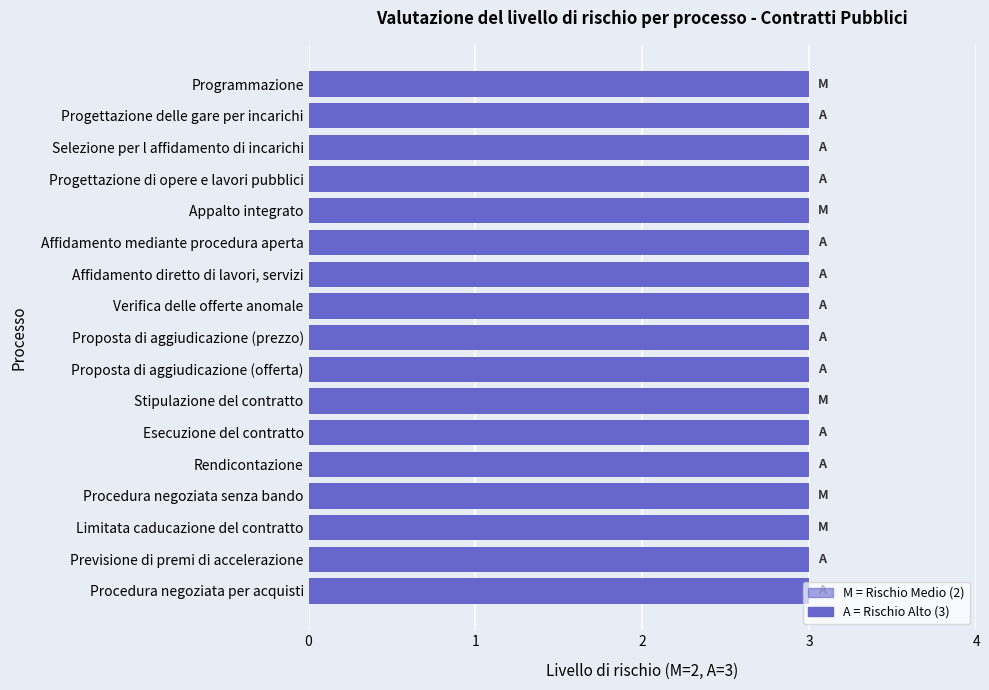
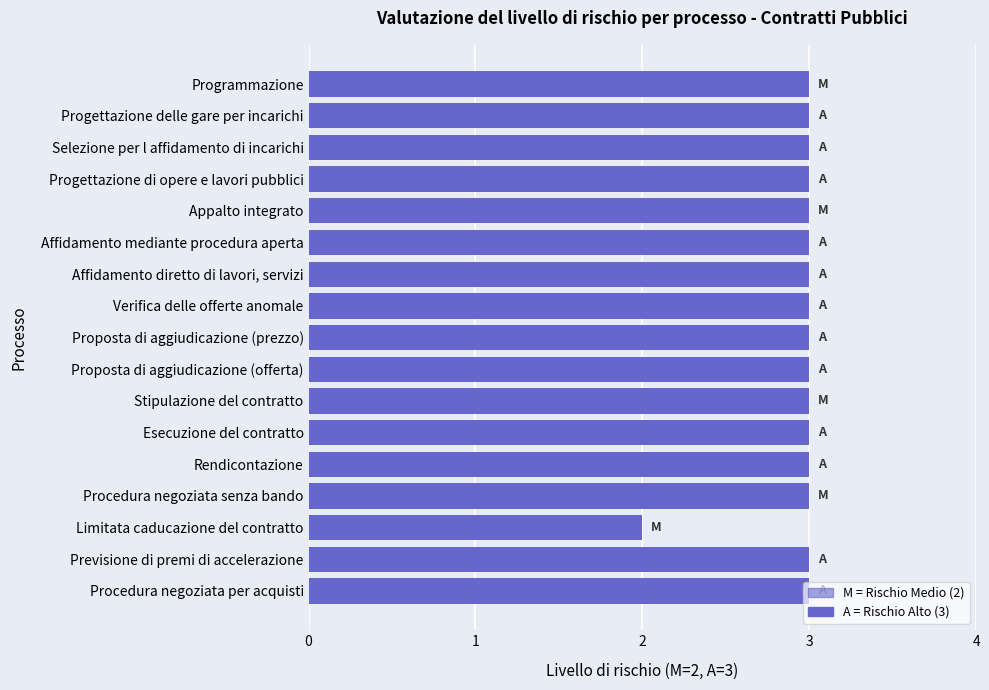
  {
    "Programmazione": 3,
    "Progettazione delle gare per incarichi": 3,
    "Selezione per l affidamento di incarichi": 3,
    "Progettazione di opere e lavori pubblici": 3,
    "Appalto integrato": 3,
    "Affidamento mediante procedura aperta": 3,
    "Affidamento diretto di lavori, servizi": 3,
    "Verifica delle offerte anomale": 3,
    "Proposta di aggiudicazione (prezzo)": 3,
    "Proposta di aggiudicazione (offerta)": 3,
    "Stipulazione del contratto": 3,
    "Esecuzione del contratto": 3,
    "Rendicontazione": 3,
    "Procedura negoziata senza bando": 3,
-   "Limitata caducazione del contratto": 3,
+   "Limitata caducazione del contratto": 2,
    "Previsione di premi di accelerazione": 3
  }
